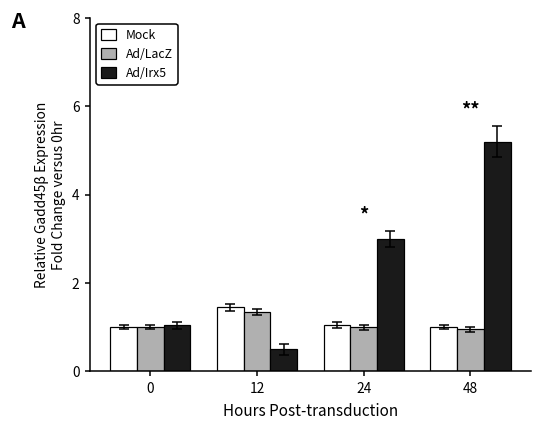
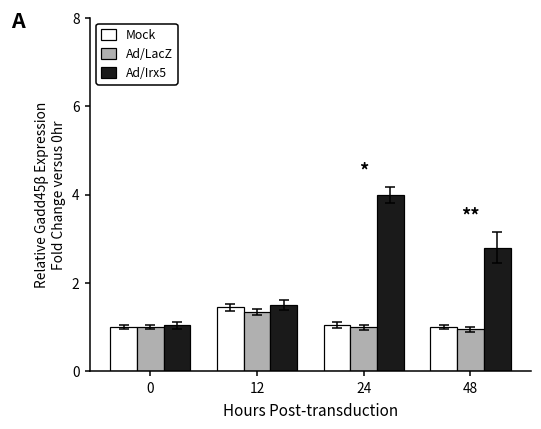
  {
    "Mock": {
      "0": 1.0,
      "12": 1.5,
      "24": 1.1,
      "48": 1.0
    },
    "Ad/LacZ": {
      "0": 1.0,
      "12": 1.4,
      "24": 1.0,
      "48": 1.0
    },
    "Ad/Irx5": {
      "0": 1.1,
-     "12": 0.5,
-     "24": 3,
-     "48": 5.2
+     "12": 1.5,
+     "24": 4,
+     "48": 2.8
    }
  }
